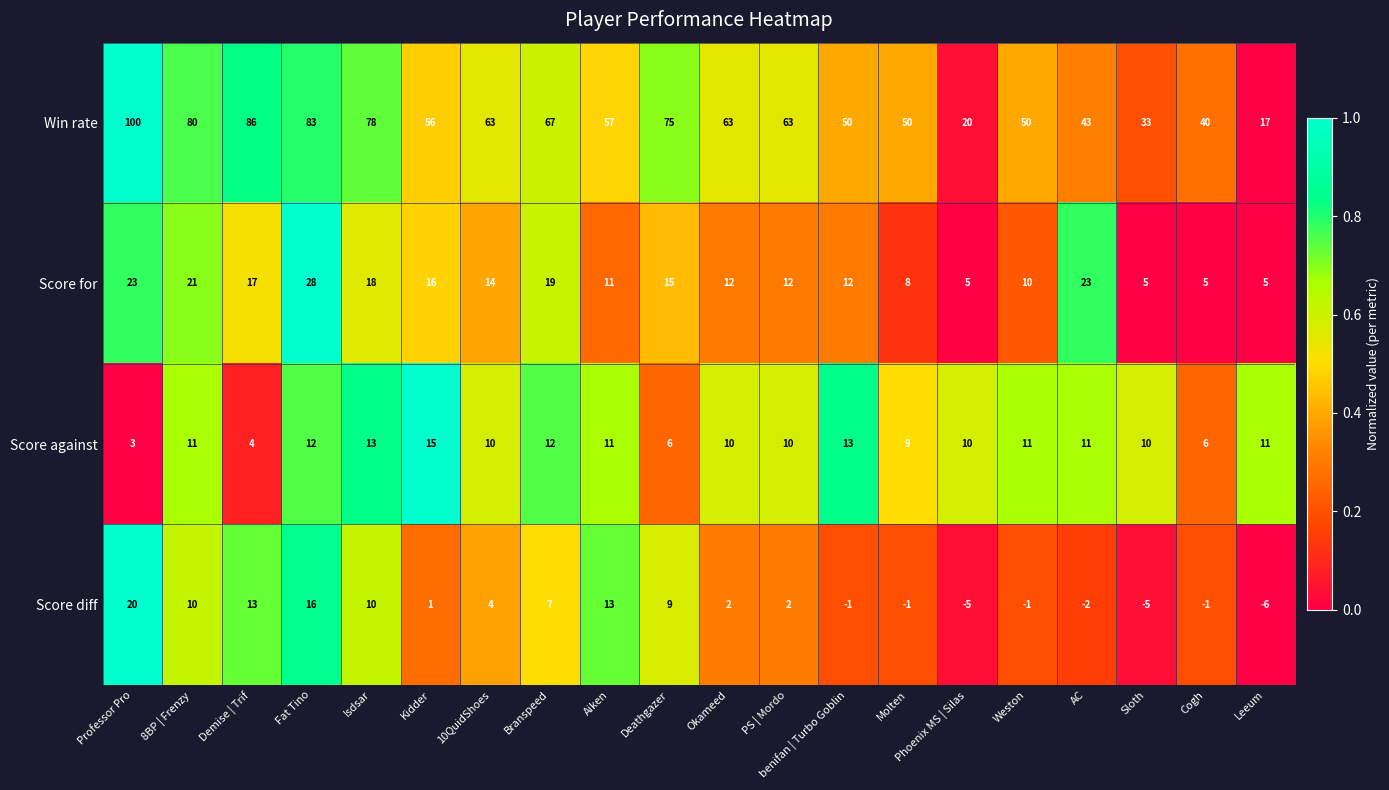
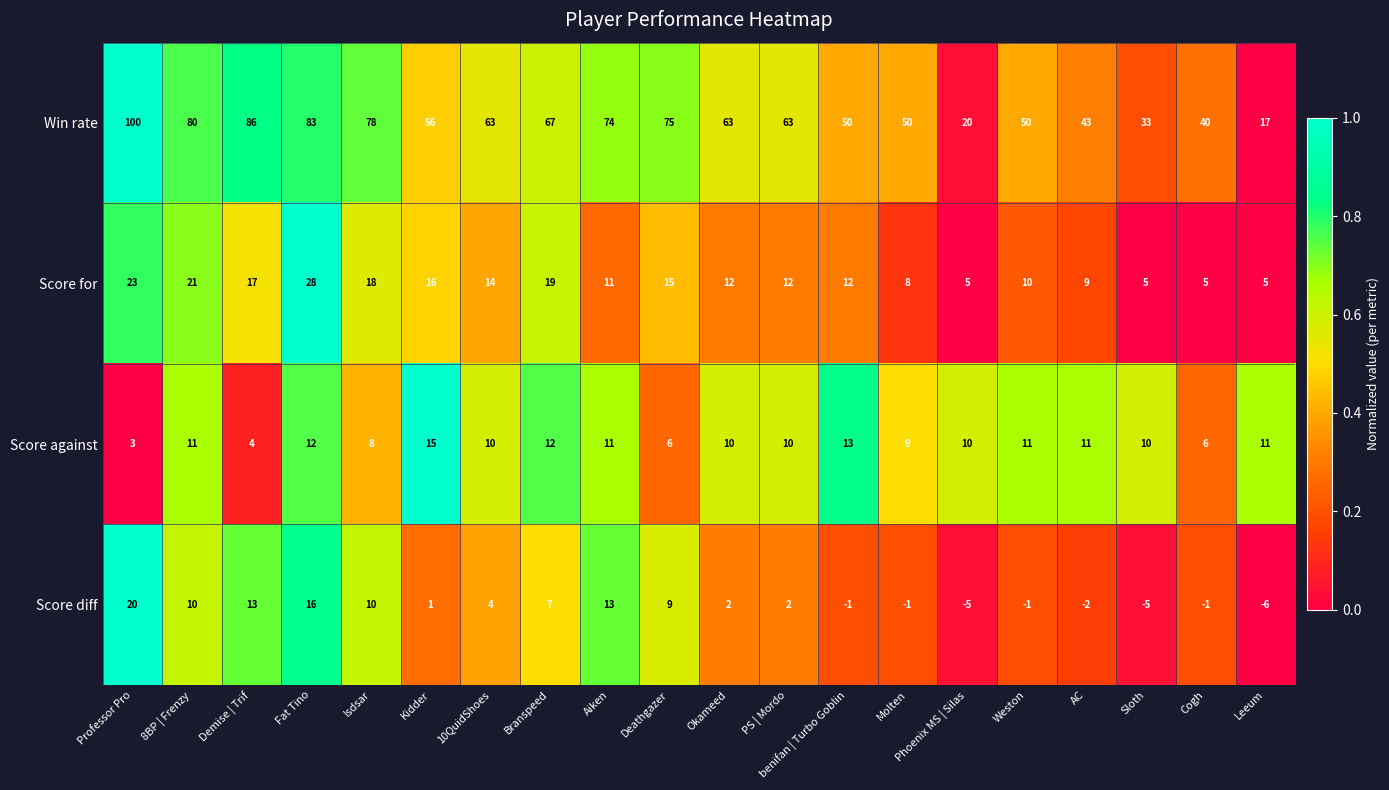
  {
    "Win rate": {
      "Professor Pro": 100,
      "8BP | Frenzy": 80,
      "Demise | Trif": 86,
      "Fat Tino": 83,
      "Isdsar": 78,
      "Kidder": 56,
      "10QuidShoes": 63,
      "Branspeed": 67,
-     "Aiken": 57,
+     "Aiken": 74,
      "Deathgazer": 75,
      "Okameed": 63,
      "PS | Mordo": 63,
      "benifan | Turbo Goblin": 50,
      "Molten": 50,
      "Phoenix MS | Silas": 20,
      "Weston": 50,
      "AC": 43,
      "Sloth": 33,
      "Cogh": 40,
      "Leeum": 17
    },
    "Score for": {
      "Professor Pro": 23,
      "8BP | Frenzy": 21,
      "Demise | Trif": 17,
      "Fat Tino": 28,
      "Isdsar": 18,
      "Kidder": 16,
      "10QuidShoes": 14,
      "Branspeed": 19,
      "Aiken": 11,
      "Deathgazer": 15,
      "Okameed": 12,
      "PS | Mordo": 12,
      "benifan | Turbo Goblin": 12,
      "Molten": 8,
      "Phoenix MS | Silas": 5,
      "Weston": 10,
-     "AC": 23,
+     "AC": 9,
      "Sloth": 5,
      "Cogh": 5,
      "Leeum": 5
    },
    "Score against": {
      "Professor Pro": 3,
      "8BP | Frenzy": 11,
      "Demise | Trif": 4,
      "Fat Tino": 12,
-     "Isdsar": 13,
+     "Isdsar": 8,
      "Kidder": 15,
      "10QuidShoes": 10,
      "Branspeed": 12,
      "Aiken": 11,
      "Deathgazer": 6,
      "Okameed": 10,
      "PS | Mordo": 10,
      "benifan | Turbo Goblin": 13,
      "Molten": 9,
      "Phoenix MS | Silas": 10,
      "Weston": 11,
      "AC": 11,
      "Sloth": 10,
      "Cogh": 6,
      "Leeum": 11
    },
    "Score diff": {
      "Professor Pro": 20,
      "8BP | Frenzy": 10,
      "Demise | Trif": 13,
      "Fat Tino": 16,
      "Isdsar": 10,
      "Kidder": 1,
      "10QuidShoes": 4,
      "Branspeed": 7,
      "Aiken": 13,
      "Deathgazer": 9,
      "Okameed": 2,
      "PS | Mordo": 2,
      "benifan | Turbo Goblin": -1,
      "Molten": -1,
      "Phoenix MS | Silas": -5,
      "Weston": -1,
      "AC": -2,
      "Sloth": -5,
      "Cogh": -1,
      "Leeum": -6
    }
  }
